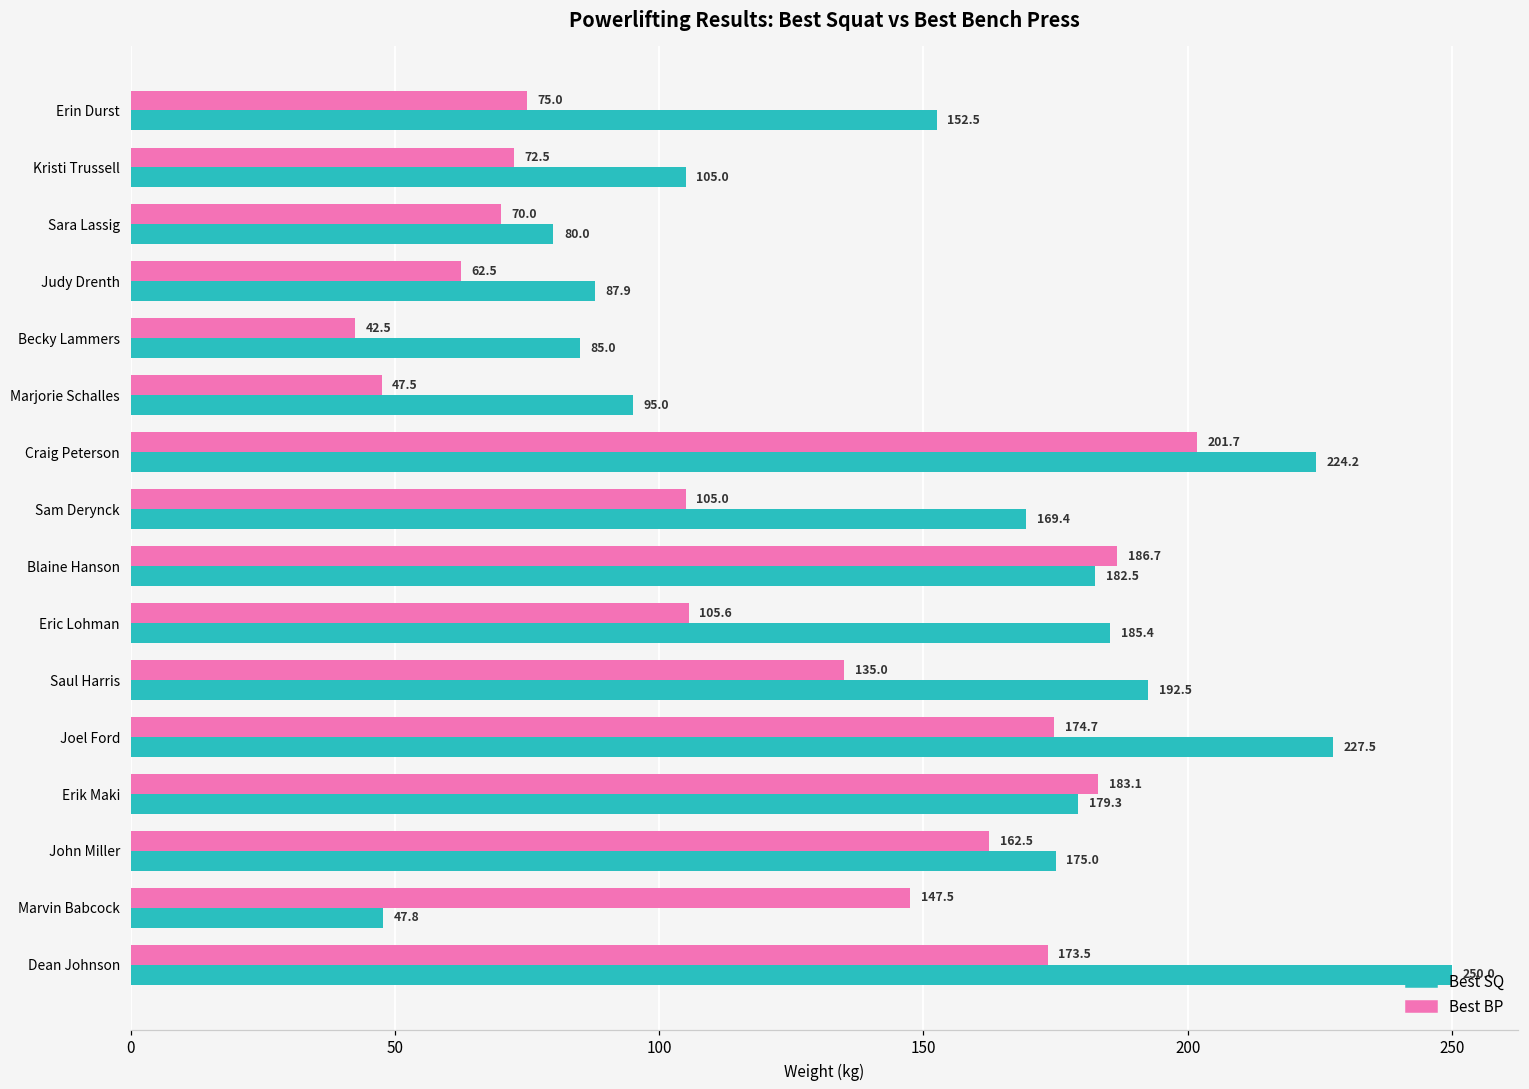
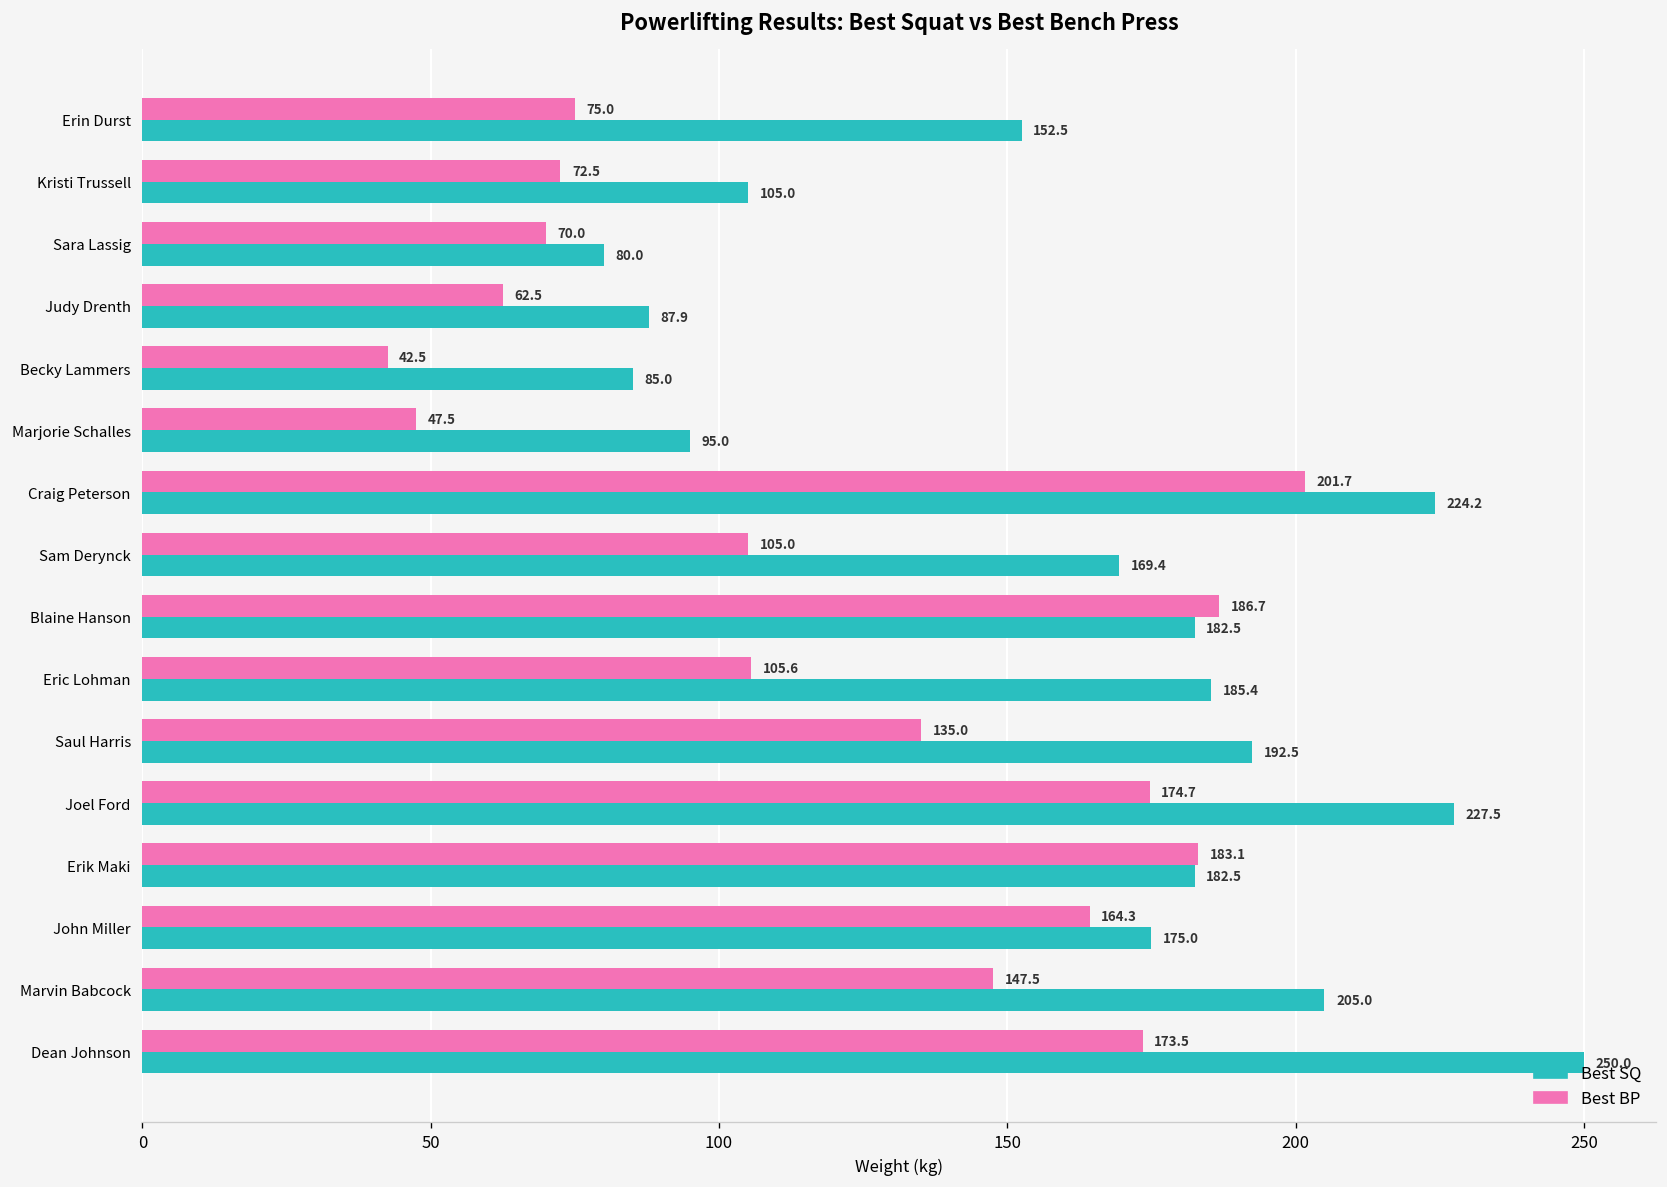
  {
    "Best SQ": {
      "Erin Durst": 152.5,
      "Kristi Trussell": 105.0,
      "Sara Lassig": 80.0,
      "Judy Drenth": 87.9,
      "Becky Lammers": 85.0,
      "Marjorie Schalles": 95.0,
      "Craig Peterson": 224.2,
      "Sam Derynck": 169.4,
      "Blaine Hanson": 182.5,
      "Eric Lohman": 185.4,
      "Saul Harris": 192.5,
      "Joel Ford": 227.5,
-     "Erik Maki": 179.3,
+     "Erik Maki": 182.5,
      "John Miller": 175.0,
-     "Marvin Babcock": 47.8,
+     "Marvin Babcock": 205.0,
      "Dean Johnson": 250.0
    },
    "Best BP": {
      "Erin Durst": 75.0,
      "Kristi Trussell": 72.5,
      "Sara Lassig": 70.0,
      "Judy Drenth": 62.5,
      "Becky Lammers": 42.5,
      "Marjorie Schalles": 47.5,
      "Craig Peterson": 201.7,
      "Sam Derynck": 105.0,
      "Blaine Hanson": 186.7,
      "Eric Lohman": 105.6,
      "Saul Harris": 135.0,
      "Joel Ford": 174.7,
      "Erik Maki": 183.1,
-     "John Miller": 162.5,
+     "John Miller": 164.3,
      "Marvin Babcock": 147.5,
      "Dean Johnson": 173.5
    }
  }
